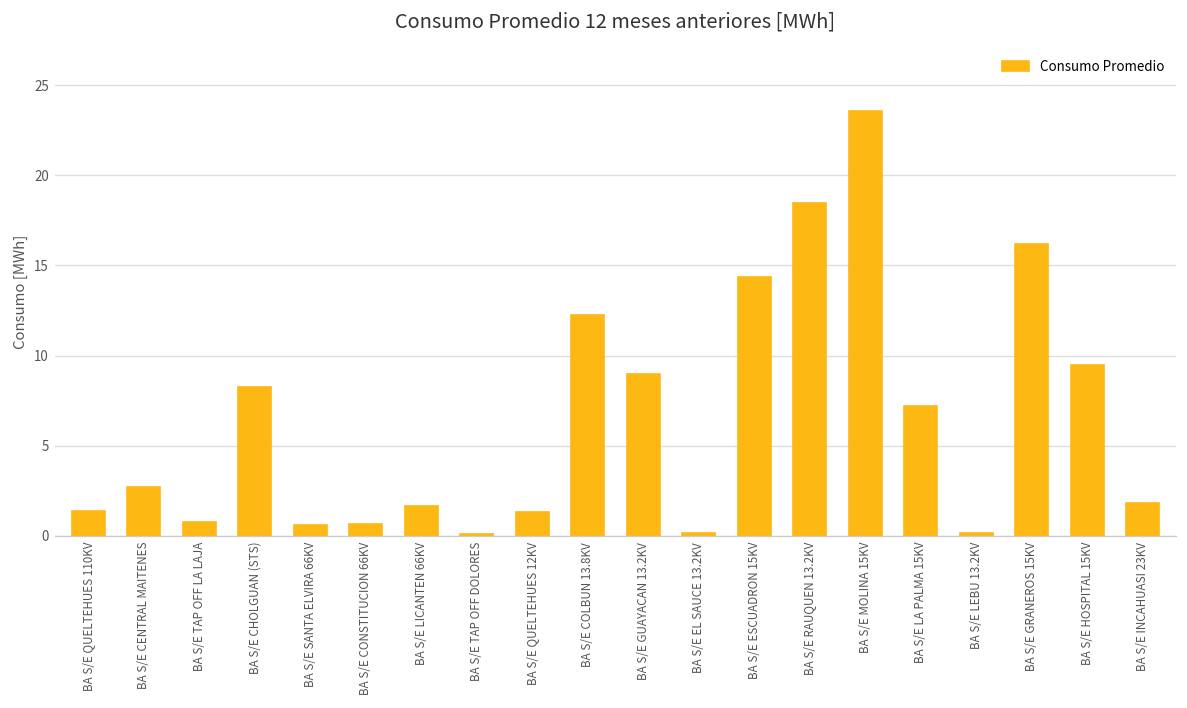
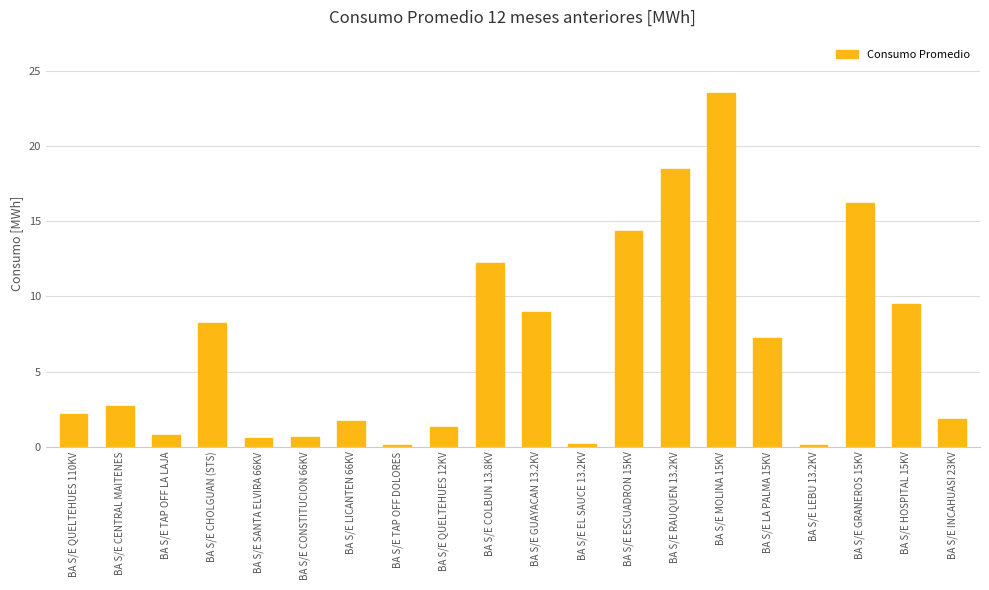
  {
-   "BA S/E QUELTEHUES 110KV": 1.4,
+   "BA S/E QUELTEHUES 110KV": 2.2,
    "BA S/E CENTRAL MAITENES": 2.7,
    "BA S/E TAP OFF LA LAJA": 0.8,
    "BA S/E CHOLGUAN (STS)": 8.3,
    "BA S/E SANTA ELVIRA 66KV": 0.6,
    "BA S/E CONSTITUCION 66KV": 0.7,
    "BA S/E LICANTEN 66KV": 1.7,
    "BA S/E QUELTEHUES 12KV": 1.3,
    "BA S/E COLBUN 13.8KV": 12.3,
    "BA S/E GUAYACAN 13.2KV": 9.0,
    "BA S/E EL SAUCE 13.2KV": 0.2,
    "BA S/E ESCUADRON 15KV": 14.4,
    "BA S/E RAUQUEN 13.2KV": 18.5,
    "BA S/E MOLINA 15KV": 23.6,
    "BA S/E LA PALMA 15KV": 7.2,
    "BA S/E GRANEROS 15KV": 16.2,
    "BA S/E HOSPITAL 15KV": 9.5,
    "BA S/E INCAHUASI 23KV": 1.8
  }
